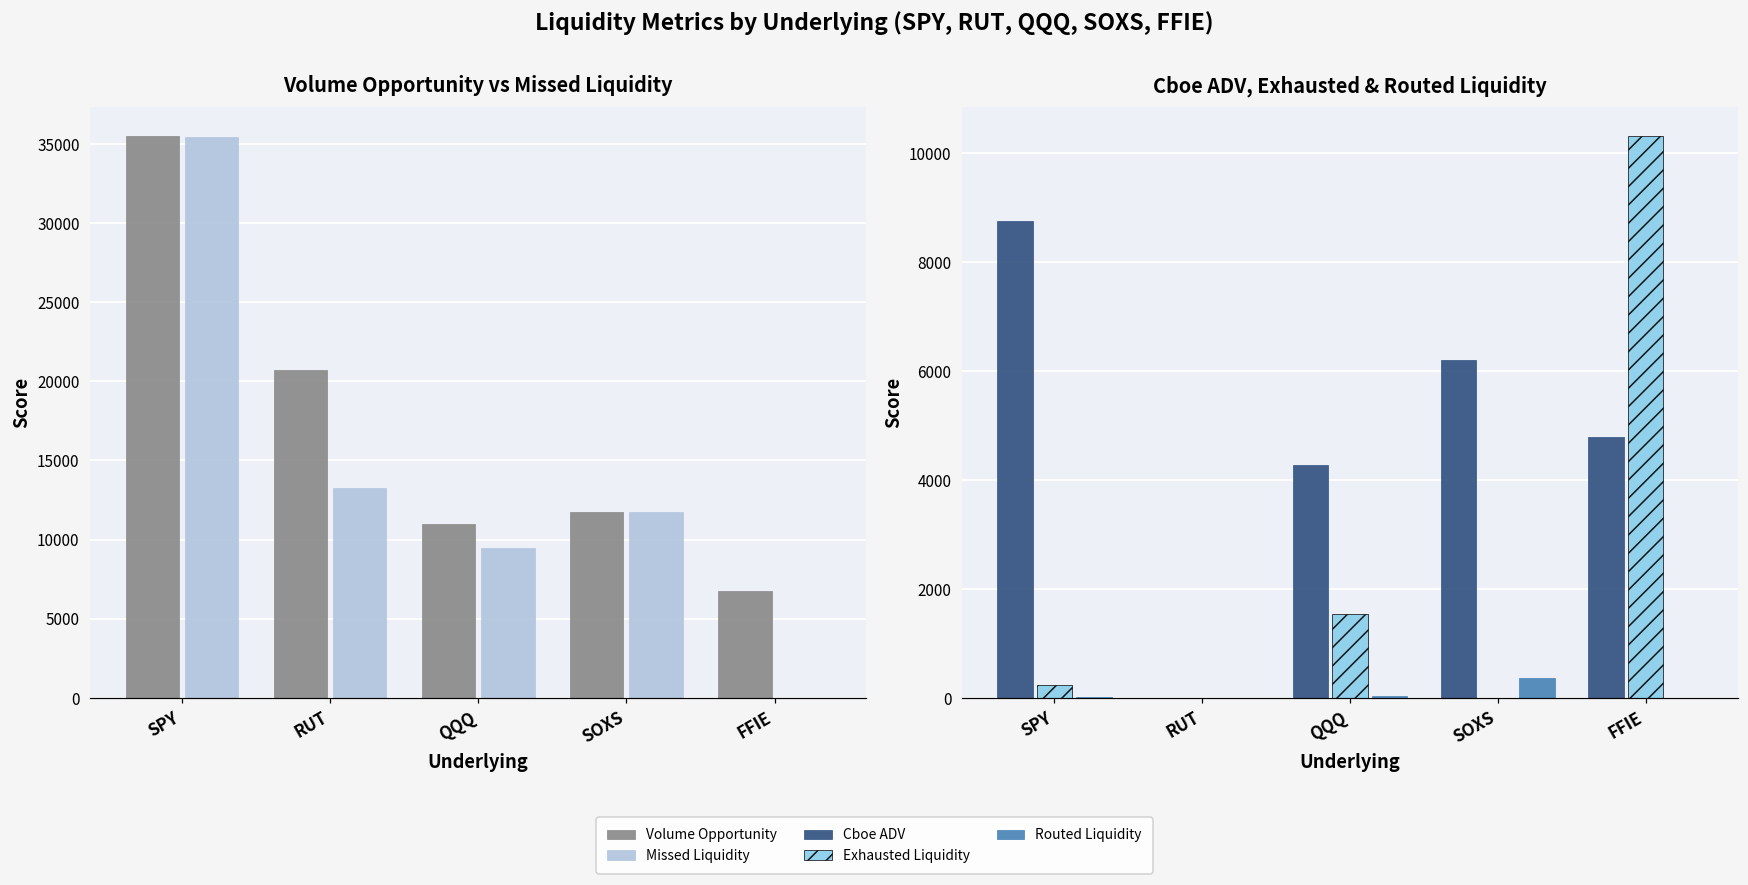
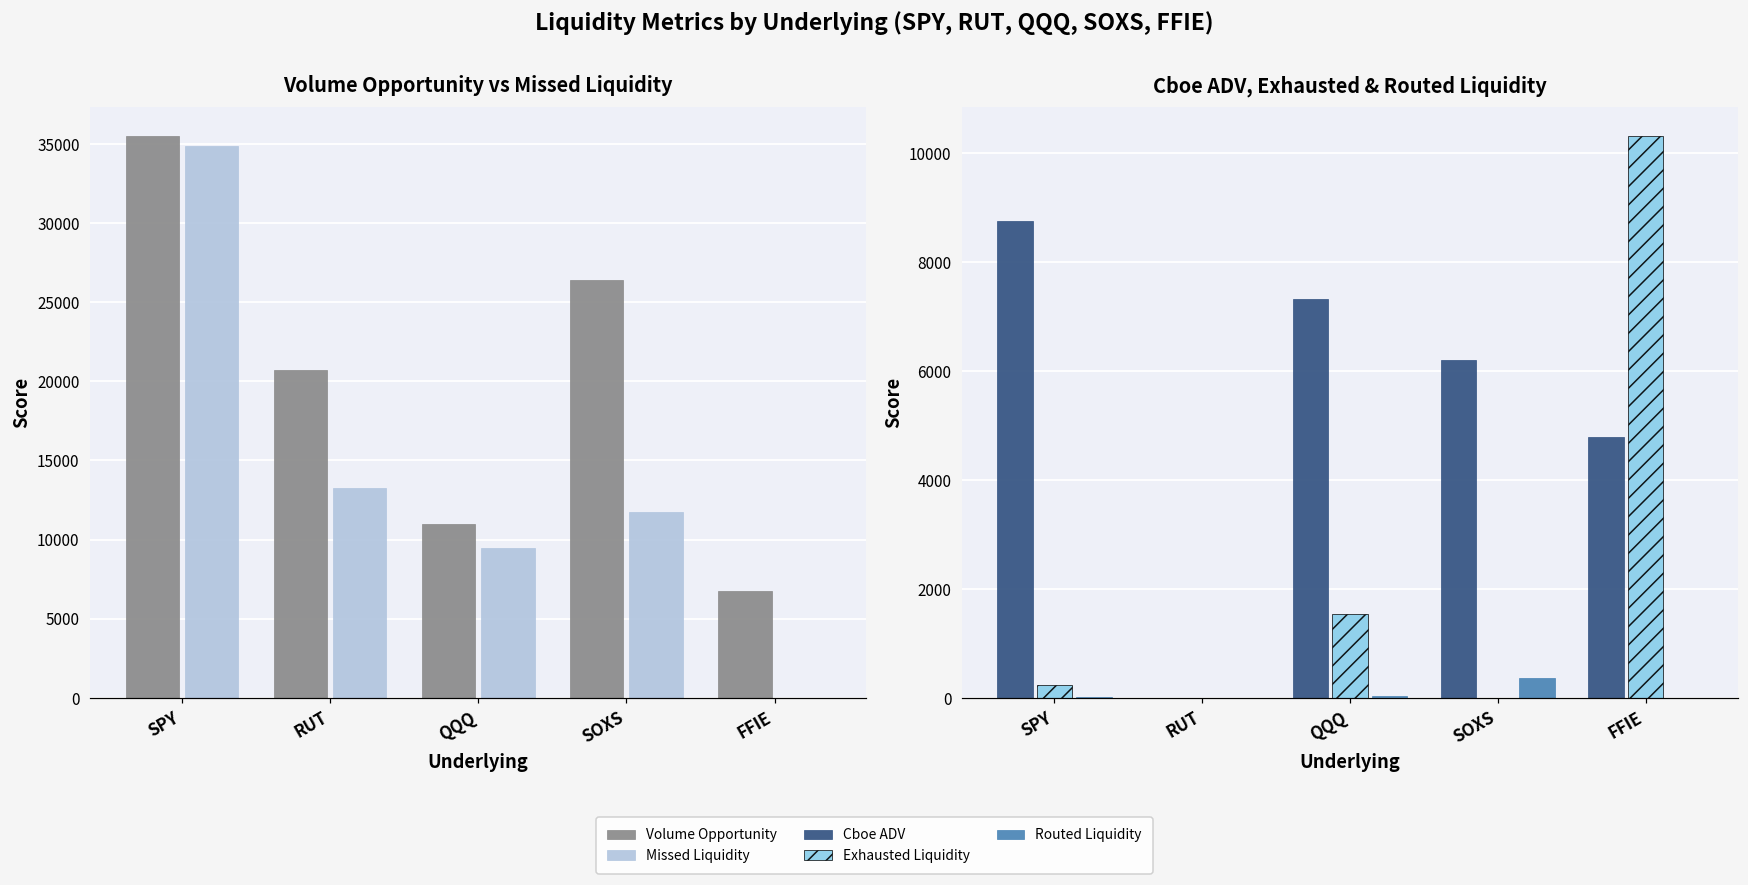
  {
    "Volume Opportunity vs Missed Liquidity": {
      "Volume Opportunity": {
        "SPY": 35500,
        "RUT": 20700,
        "QQQ": 11000,
-       "SOXS": 11700,
+       "SOXS": 26400,
        "FFIE": 6800
      },
      "Missed Liquidity": {
-       "SPY": 35400,
+       "SPY": 34900,
        "RUT": 13200,
        "QQQ": 9400,
        "SOXS": 11700,
        "FFIE": 0
      }
    },
    "Cboe ADV, Exhausted & Routed Liquidity": {
      "Cboe ADV": {
        "SPY": 8700,
-       "QQQ": 4300,
+       "QQQ": 7300,
        "SOXS": 6200,
        "FFIE": 4800
      },
      "Exhausted Liquidity": {
        "SPY": 200,
        "RUT": 0,
        "QQQ": 1500,
        "SOXS": 0,
        "FFIE": 10300
      },
      "Routed Liquidity": {
        "RUT": 0,
        "SOXS": 400,
        "FFIE": 0
      }
    }
  }
